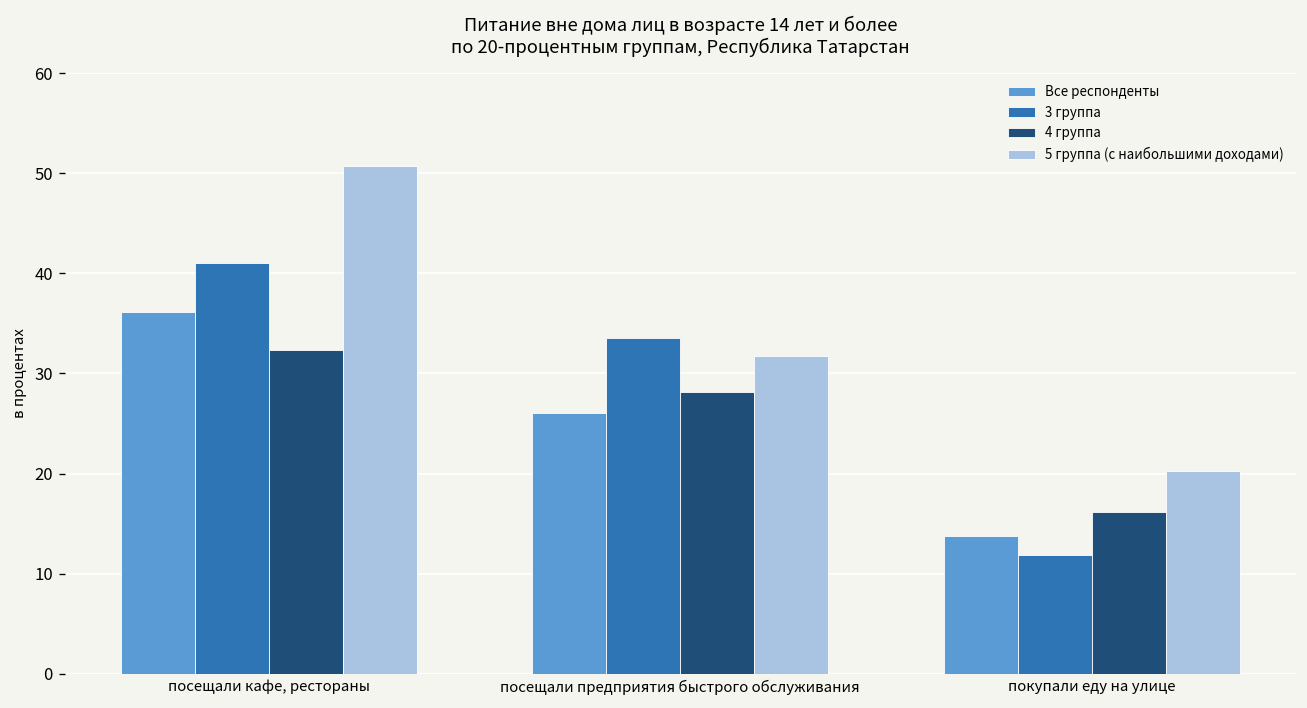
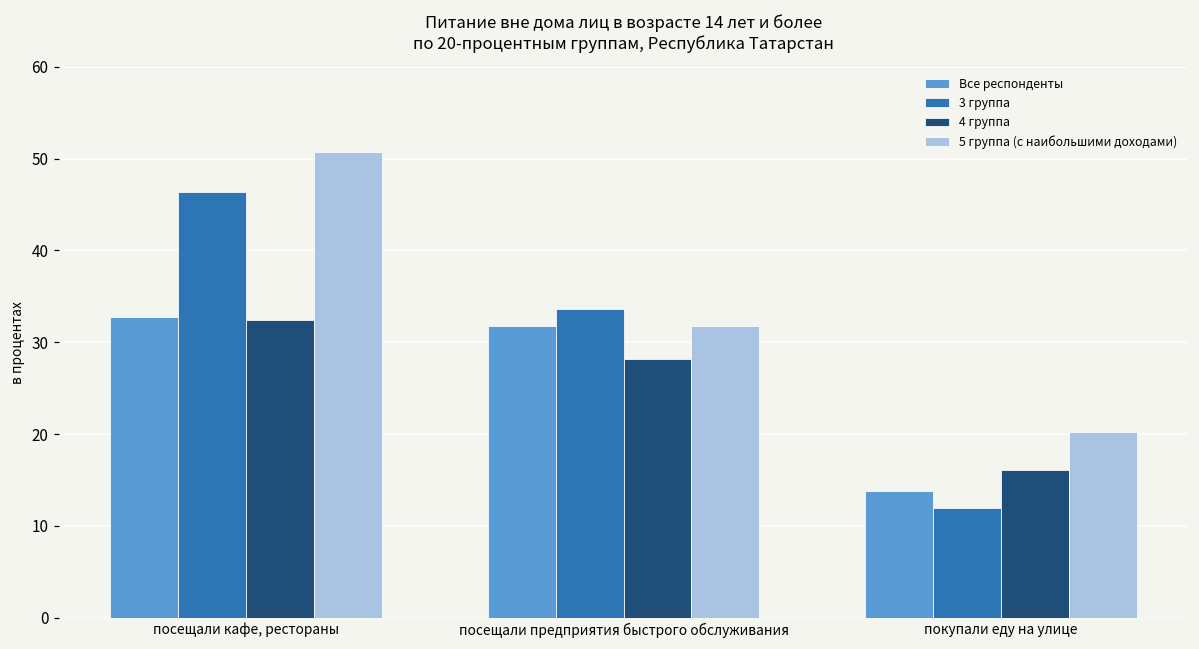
  {
    "Все респонденты": {
-     "посещали кафе, рестораны": 36,
-     "посещали предприятия быстрого обслуживания": 26,
+     "посещали кафе, рестораны": 33,
+     "посещали предприятия быстрого обслуживания": 32,
      "покупали еду на улице": 14
    },
    "3 группа": {
-     "посещали кафе, рестораны": 41,
+     "посещали кафе, рестораны": 46,
      "посещали предприятия быстрого обслуживания": 34,
      "покупали еду на улице": 12
    },
    "4 группа": {
      "посещали кафе, рестораны": 32,
      "посещали предприятия быстрого обслуживания": 28,
      "покупали еду на улице": 16
    },
    "5 группа (с наибольшими доходами)": {
      "посещали кафе, рестораны": 51,
      "посещали предприятия быстрого обслуживания": 32,
      "покупали еду на улице": 20
    }
  }
